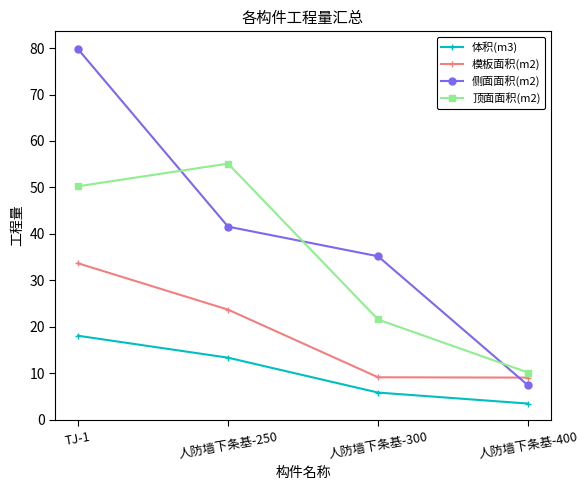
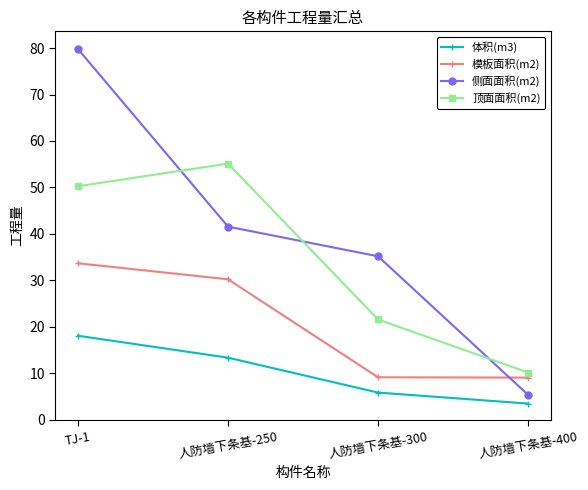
  {
    "体积(m3)": {
      "TJ-1": 18,
      "人防墙下条基-250": 13,
      "人防墙下条基-300": 6,
      "人防墙下条基-400": 3
    },
    "模板面积(m2)": {
      "TJ-1": 34,
-     "人防墙下条基-250": 24,
+     "人防墙下条基-250": 30,
      "人防墙下条基-300": 9,
      "人防墙下条基-400": 9
    },
    "侧面面积(m2)": {
      "TJ-1": 80,
      "人防墙下条基-250": 42,
      "人防墙下条基-300": 35,
-     "人防墙下条基-400": 7
+     "人防墙下条基-400": 5
    },
    "顶面面积(m2)": {
      "TJ-1": 50,
      "人防墙下条基-250": 55,
      "人防墙下条基-300": 22,
      "人防墙下条基-400": 10
    }
  }
